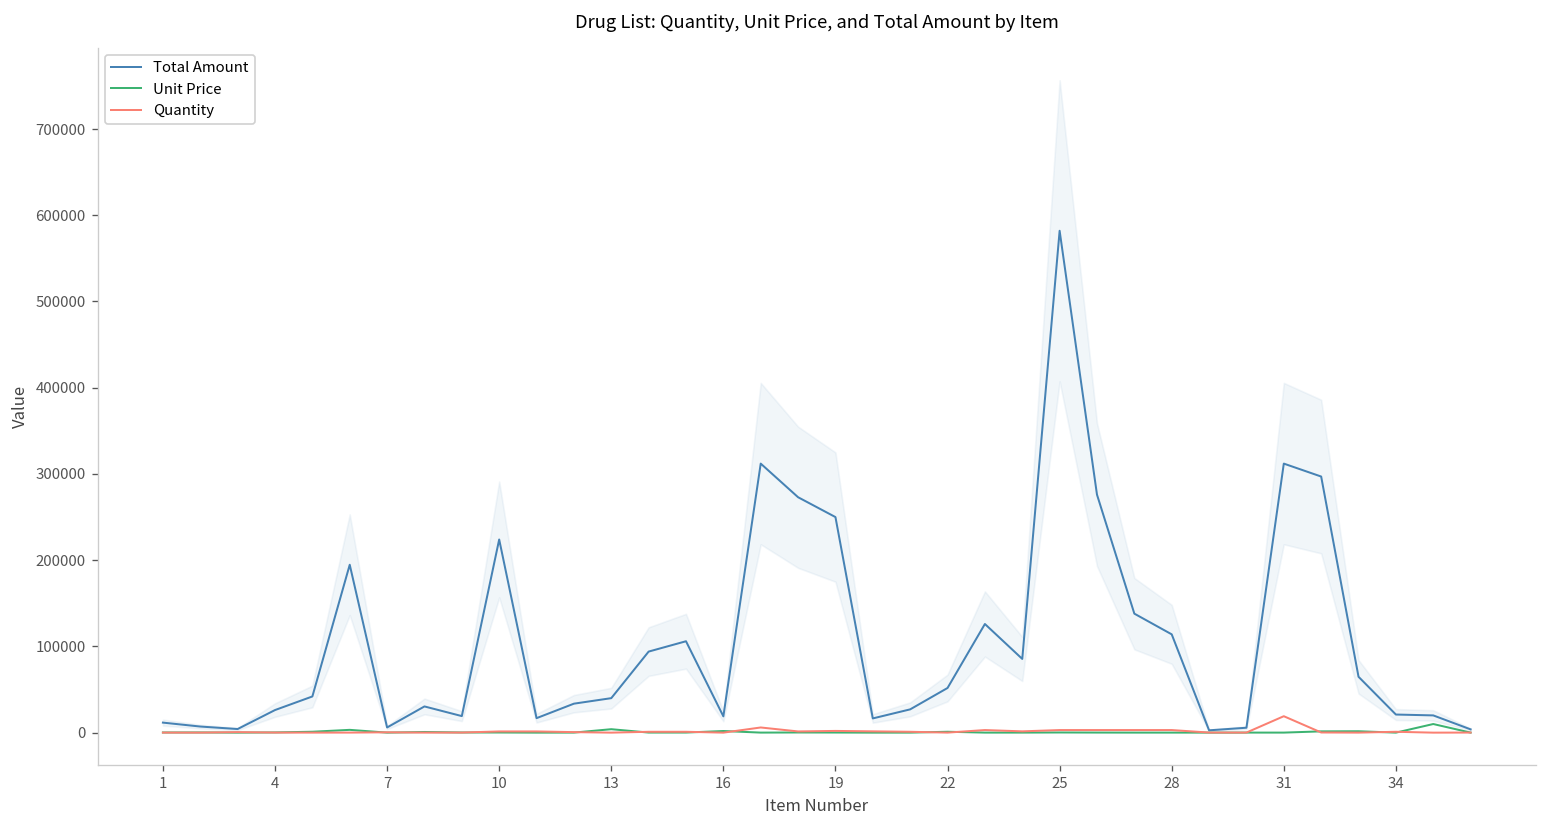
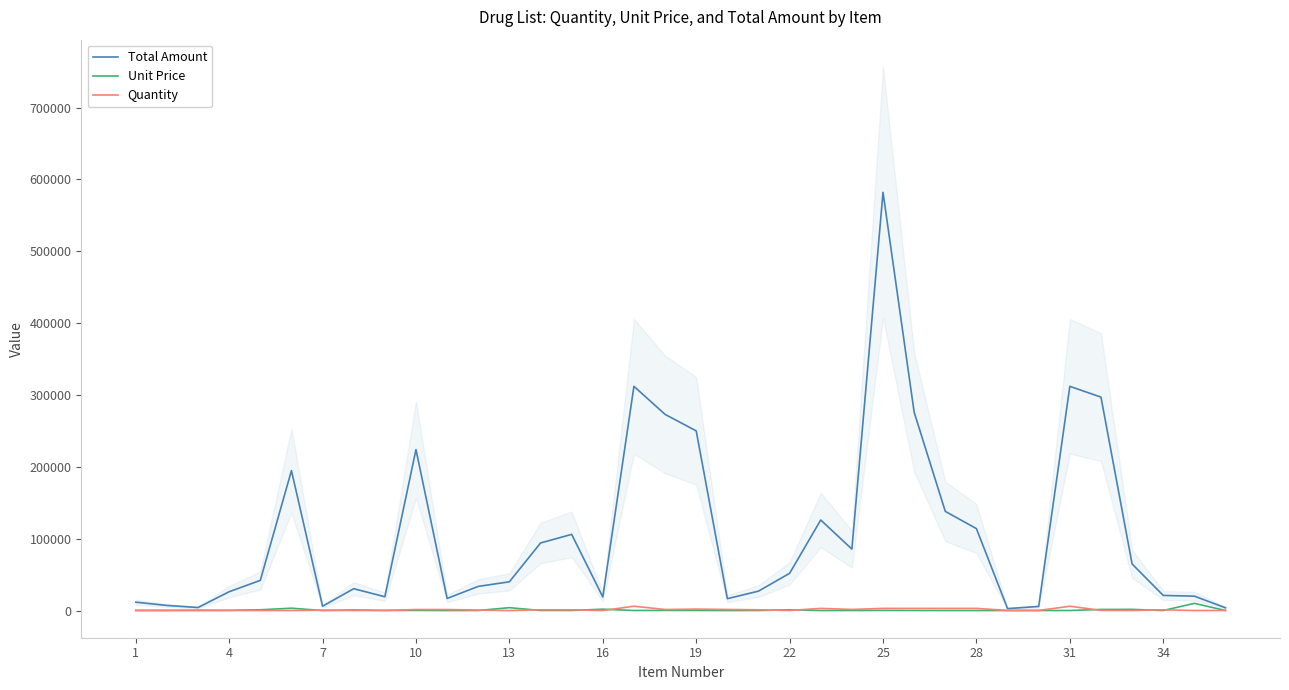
  {
    "Unit Price": {
      "13": 0,
      "31": 0
    },
    "Quantity": {
      "13": 0,
-     "31": 20000
+     "31": 10000
    }
  }
